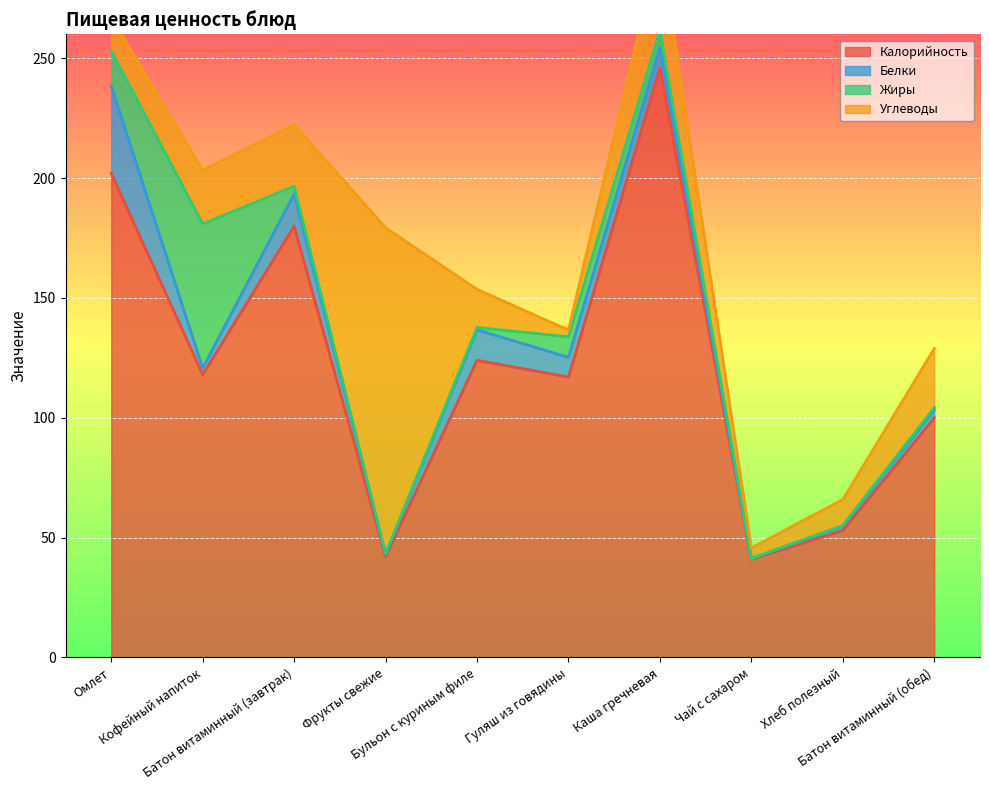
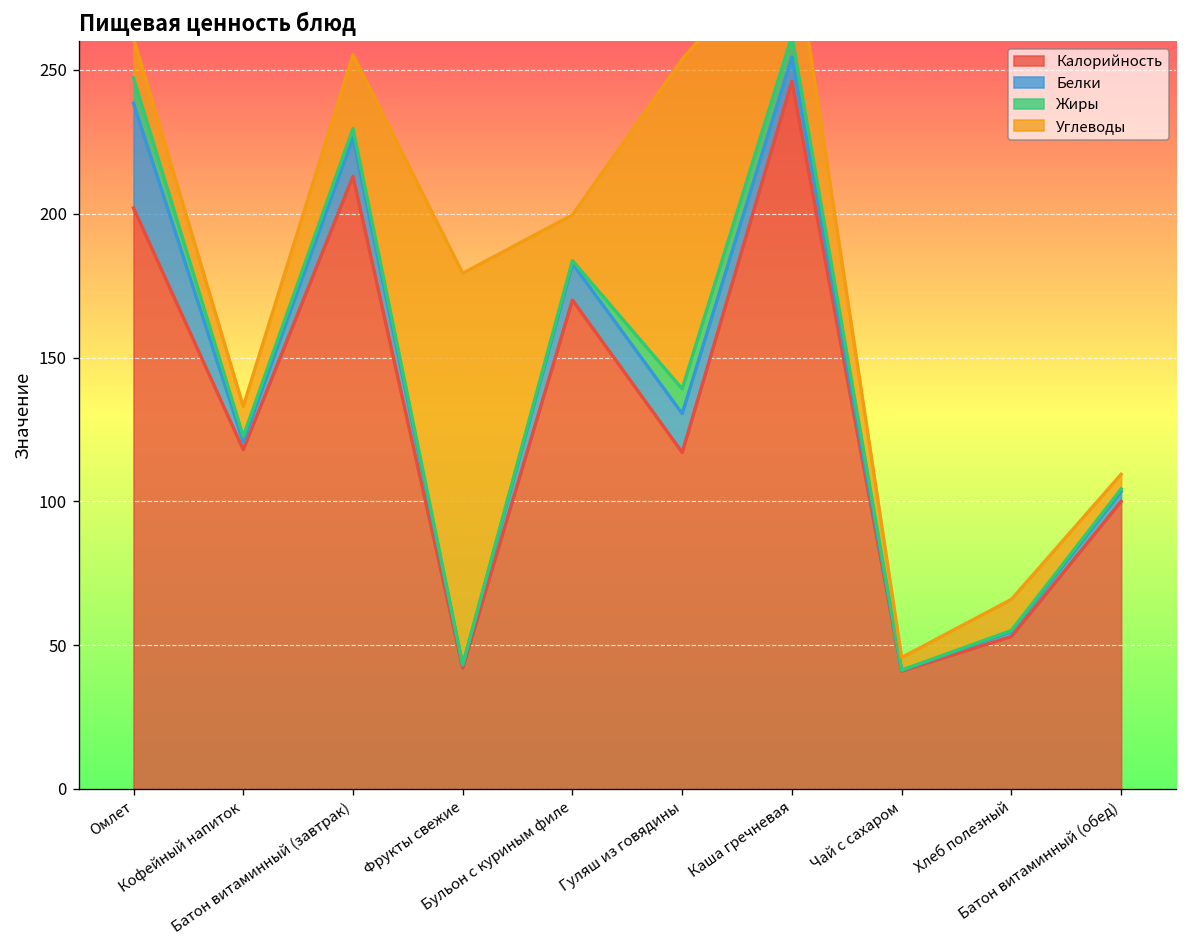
  {
    "Калорийность": {
      "Омлет": 202,
      "Кофейный напиток": 118,
-     "Батон витаминный (завтрак)": 180,
-     "Бульон с куриным филе": 124,
+     "Батон витаминный (завтрак)": 213,
+     "Бульон с куриным филе": 170,
      "Гуляш из говядины": 117,
      "Каша гречневая": 246,
      "Хлеб полезный": 53,
      "Батон витаминный (обед)": 100
    },
    "Белки": {
      "Омлет": 36,
      "Кофейный напиток": 3,
      "Батон витаминный (завтрак)": 13,
-     "Гуляш из говядины": 8,
+     "Гуляш из говядины": 14,
      "Каша гречневая": 9
    },
    "Жиры": {
-     "Омлет": 15,
-     "Кофейный напиток": 60,
+     "Омлет": 9,
+     "Кофейный напиток": 2,
      "Батон витаминный (завтрак)": 3,
      "Гуляш из говядины": 9
    },
    "Углеводы": {
-     "Кофейный напиток": 23,
+     "Кофейный напиток": 10,
      "Батон витаминный (завтрак)": 26,
      "Фрукты свежие": 136,
      "Бульон с куриным филе": 16,
-     "Гуляш из говядины": 3,
+     "Гуляш из говядины": 115,
      "Чай с сахаром": 4,
      "Хлеб полезный": 11,
-     "Батон витаминный (обед)": 25
+     "Батон витаминный (обед)": 5
    }
  }
